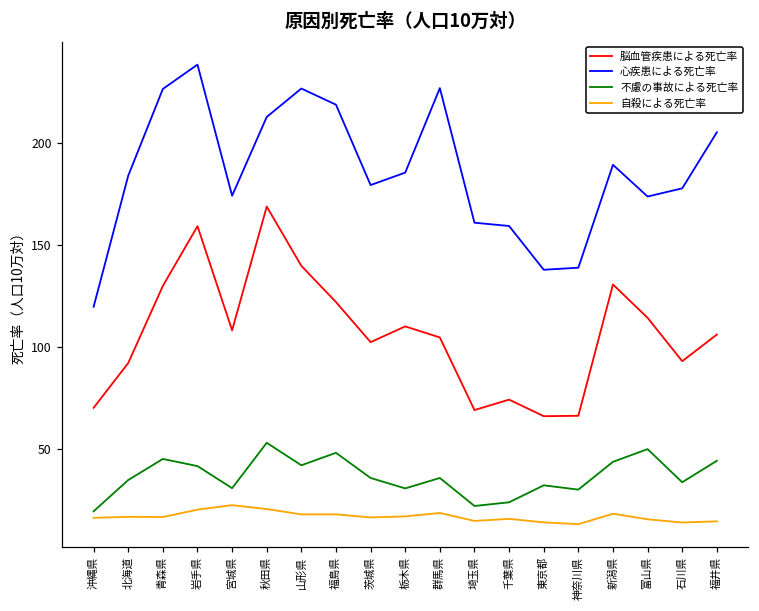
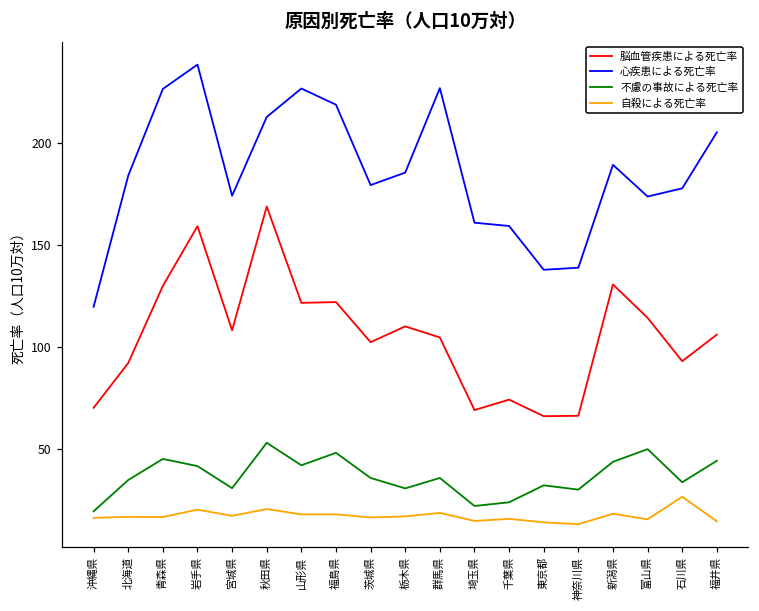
  {
    "脳血管疾患による死亡率": {
      "沖縄県": 70,
      "北海道": 92,
      "青森県": 130,
      "岩手県": 159,
      "宮城県": 108,
      "秋田県": 169,
-     "山形県": 140,
+     "山形県": 122,
      "福島県": 122,
      "茨城県": 102,
      "栃木県": 110,
      "群馬県": 105,
      "埼玉県": 69,
      "千葉県": 74,
      "東京都": 66,
      "神奈川県": 66,
      "新潟県": 131,
      "富山県": 114,
      "石川県": 93,
      "福井県": 106
    },
    "心疾患による死亡率": {
      "沖縄県": 120,
      "北海道": 184,
      "青森県": 226,
      "岩手県": 238,
      "宮城県": 174,
      "秋田県": 213,
      "山形県": 226,
      "福島県": 219,
      "茨城県": 179,
      "栃木県": 185,
      "群馬県": 227,
      "埼玉県": 161,
      "千葉県": 159,
      "東京都": 138,
      "神奈川県": 139,
      "新潟県": 189,
      "富山県": 174,
      "石川県": 178,
      "福井県": 205
    },
    "不慮の事故による死亡率": {
      "沖縄県": 20,
      "北海道": 35,
      "青森県": 45,
      "岩手県": 42,
      "宮城県": 31,
      "秋田県": 53,
      "山形県": 42,
      "福島県": 48,
      "茨城県": 36,
      "栃木県": 31,
      "群馬県": 36,
      "埼玉県": 22,
      "千葉県": 24,
      "東京都": 32,
      "神奈川県": 30,
      "新潟県": 44,
      "富山県": 50,
      "石川県": 34,
      "福井県": 44
    },
    "自殺による死亡率": {
      "沖縄県": 17,
      "北海道": 17,
      "青森県": 17,
      "岩手県": 21,
-     "宮城県": 23,
+     "宮城県": 18,
      "秋田県": 21,
      "山形県": 18,
      "福島県": 18,
      "茨城県": 17,
      "栃木県": 17,
      "群馬県": 19,
      "埼玉県": 15,
      "千葉県": 16,
      "東京都": 14,
      "神奈川県": 13,
      "新潟県": 19,
      "富山県": 16,
-     "石川県": 14,
+     "石川県": 27,
      "福井県": 15
    }
  }
